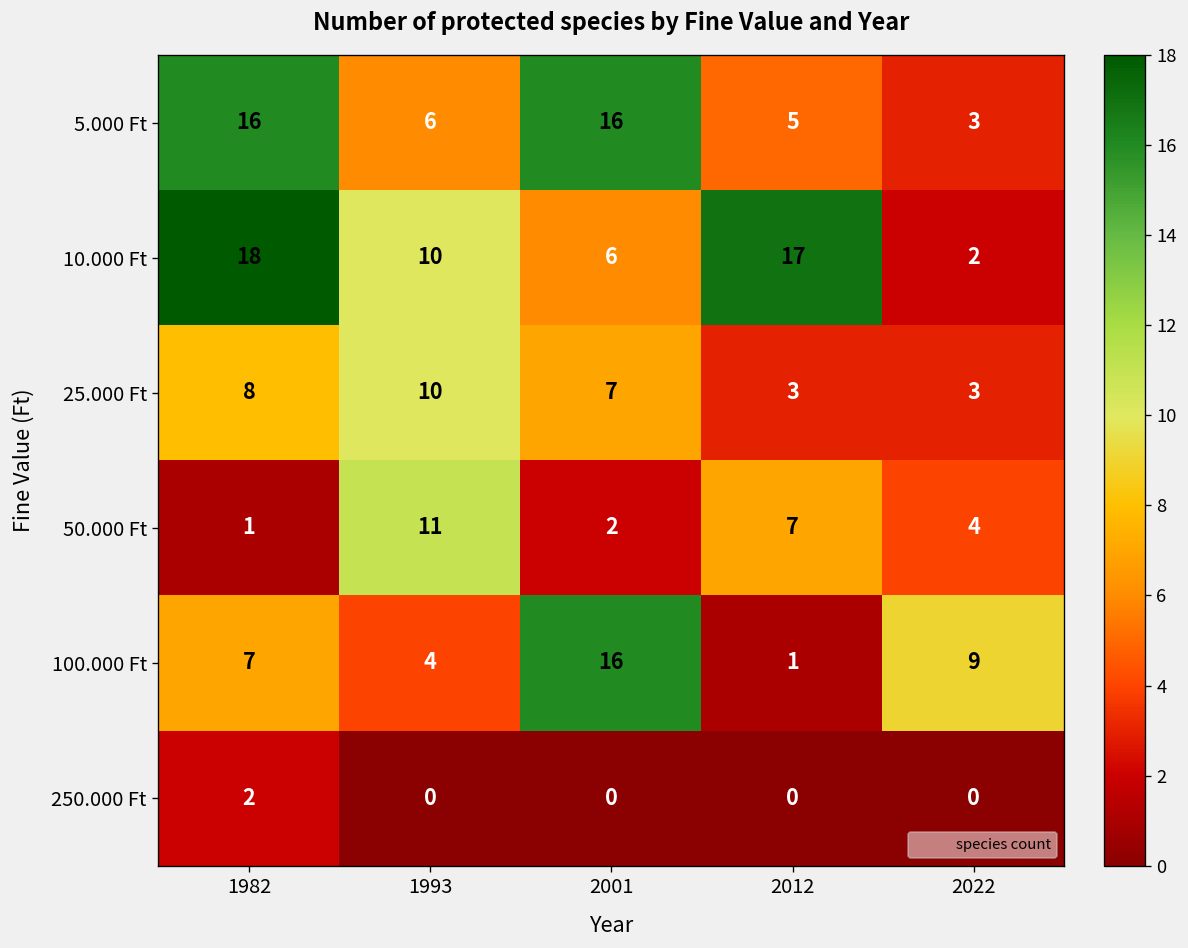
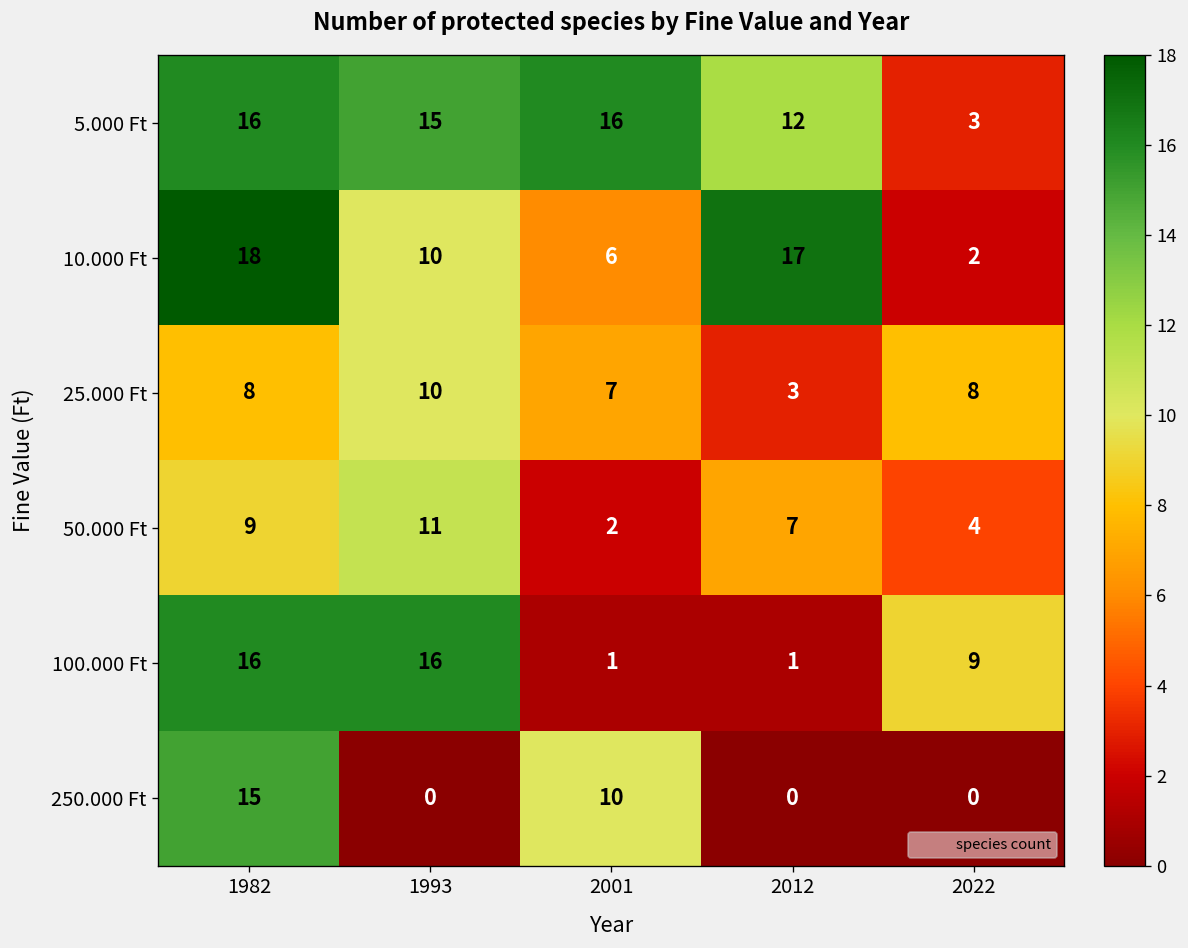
  {
    "5.000 Ft": {
      "1982": 16,
-     "1993": 6,
+     "1993": 15,
      "2001": 16,
-     "2012": 5,
+     "2012": 12,
      "2022": 3
    },
    "10.000 Ft": {
      "1982": 18,
      "1993": 10,
      "2001": 6,
      "2012": 17,
      "2022": 2
    },
    "25.000 Ft": {
      "1982": 8,
      "1993": 10,
      "2001": 7,
      "2012": 3,
-     "2022": 3
+     "2022": 8
    },
    "50.000 Ft": {
-     "1982": 1,
+     "1982": 9,
      "1993": 11,
      "2001": 2,
      "2012": 7,
      "2022": 4
    },
    "100.000 Ft": {
-     "1982": 7,
-     "1993": 4,
-     "2001": 16,
+     "1982": 16,
+     "1993": 16,
+     "2001": 1,
      "2012": 1,
      "2022": 9
    },
    "250.000 Ft": {
-     "1982": 2,
+     "1982": 15,
      "1993": 0,
-     "2001": 0,
+     "2001": 10,
      "2012": 0,
      "2022": 0
    }
  }
